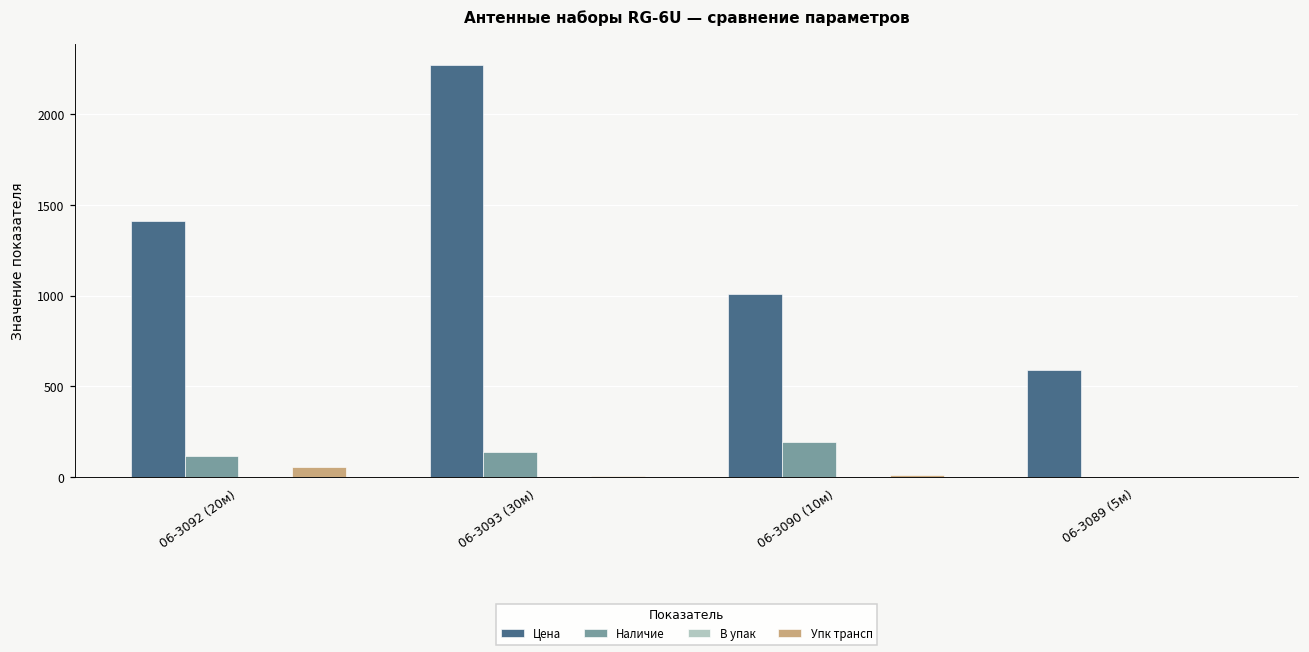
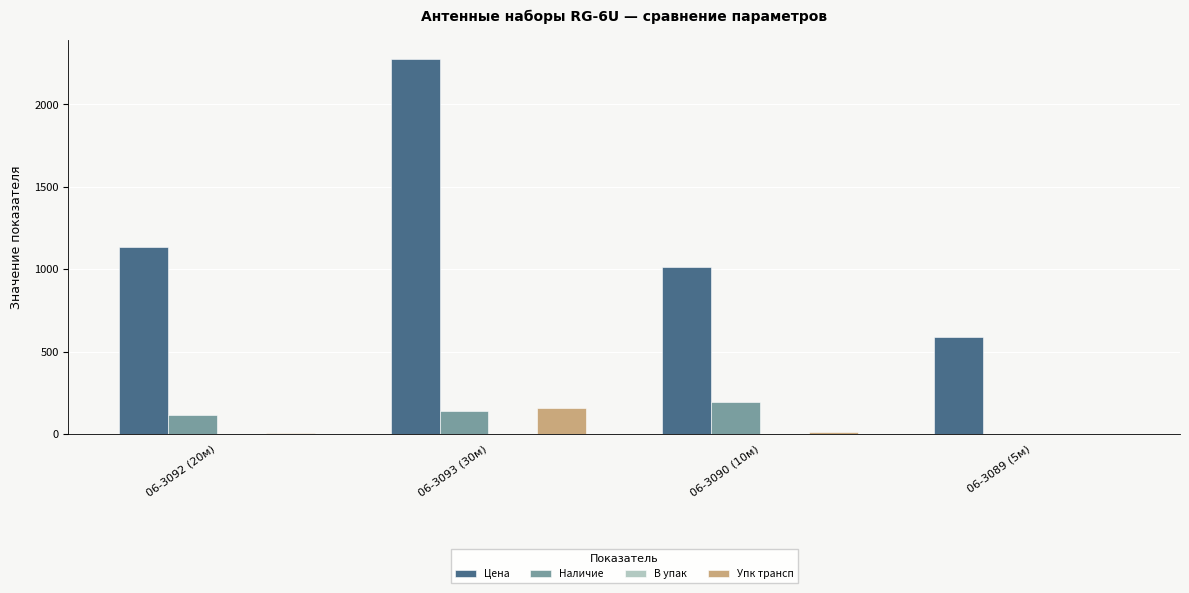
  {
    "Цена": {
-     "06-3092 (20м)": 1420,
+     "06-3092 (20м)": 1130,
      "06-3093 (30м)": 2270,
      "06-3090 (10м)": 1010,
      "06-3089 (5м)": 590
    },
    "Наличие": {
      "06-3092 (20м)": 110,
      "06-3093 (30м)": 140,
      "06-3090 (10м)": 190,
      "06-3089 (5м)": 0
    },
    "Упк трансп": {
-     "06-3092 (20м)": 60,
-     "06-3093 (30м)": 10,
+     "06-3092 (20м)": 10,
+     "06-3093 (30м)": 160,
      "06-3089 (5м)": 0
    }
  }
